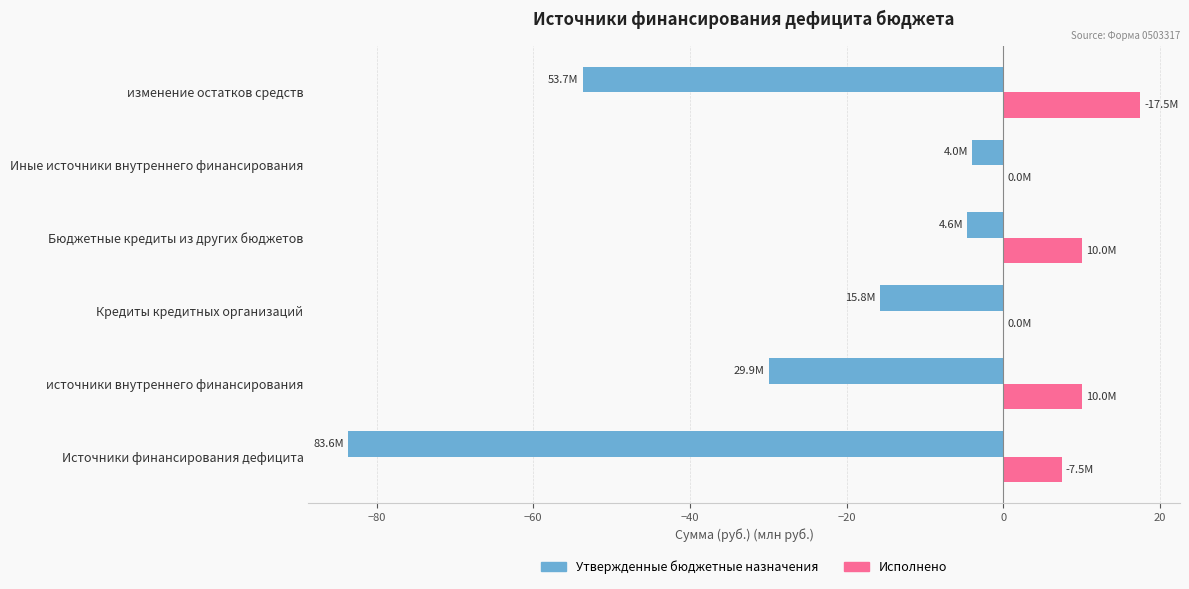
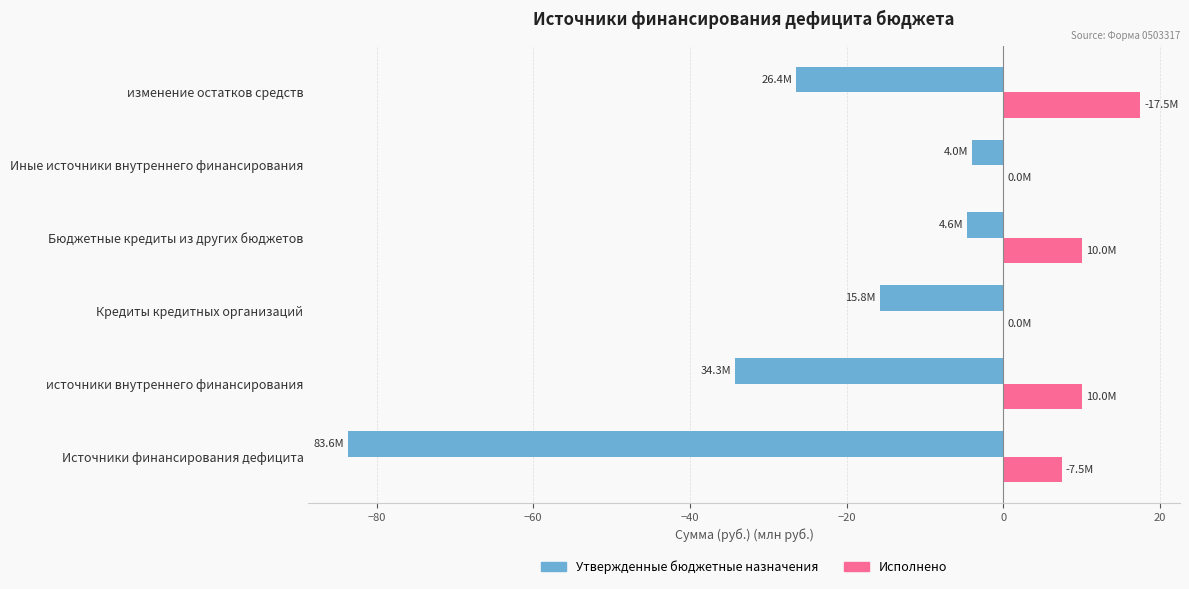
  {
    "Утвержденные бюджетные назначения": {
-     "изменение остатков средств": "53.7M",
-     "источники внутреннего финансирования": "29.9M"
+     "изменение остатков средств": "26.4M",
+     "источники внутреннего финансирования": "34.3M"
    },
    "Исполнено": {
      "Иные источники внутреннего финансирования": "0.0M",
      "Бюджетные кредиты из других бюджетов": "10.0M",
      "Кредиты кредитных организаций": "0.0M",
      "источники внутреннего финансирования": "10.0M"
    }
  }
